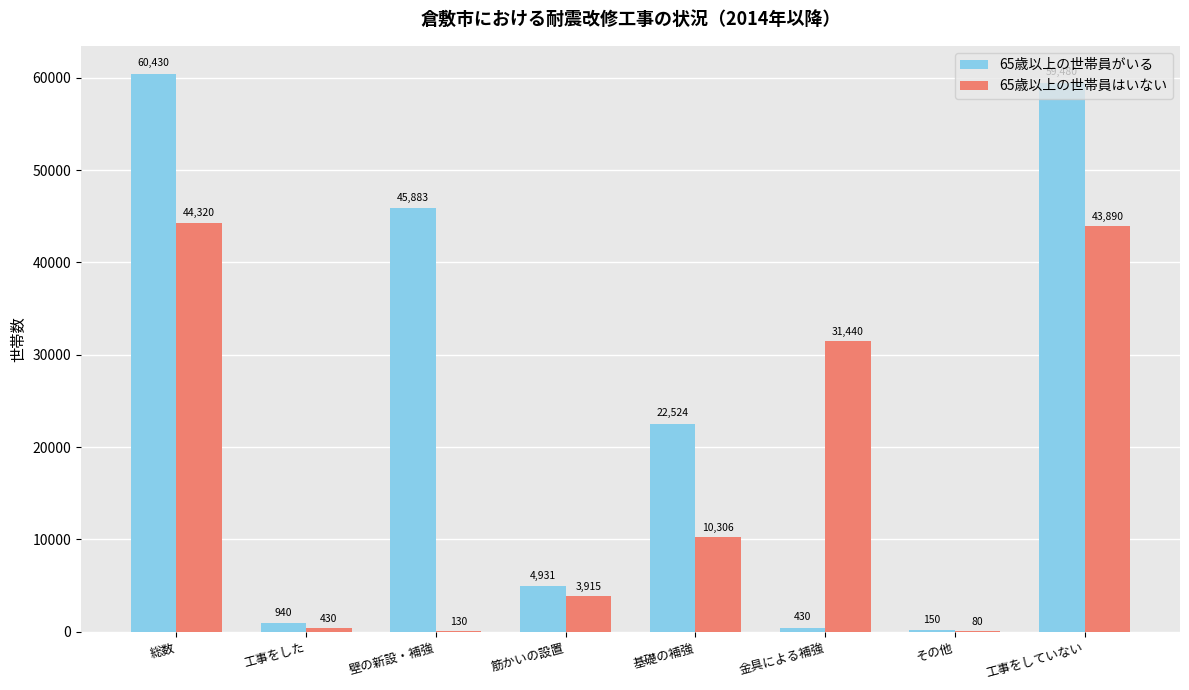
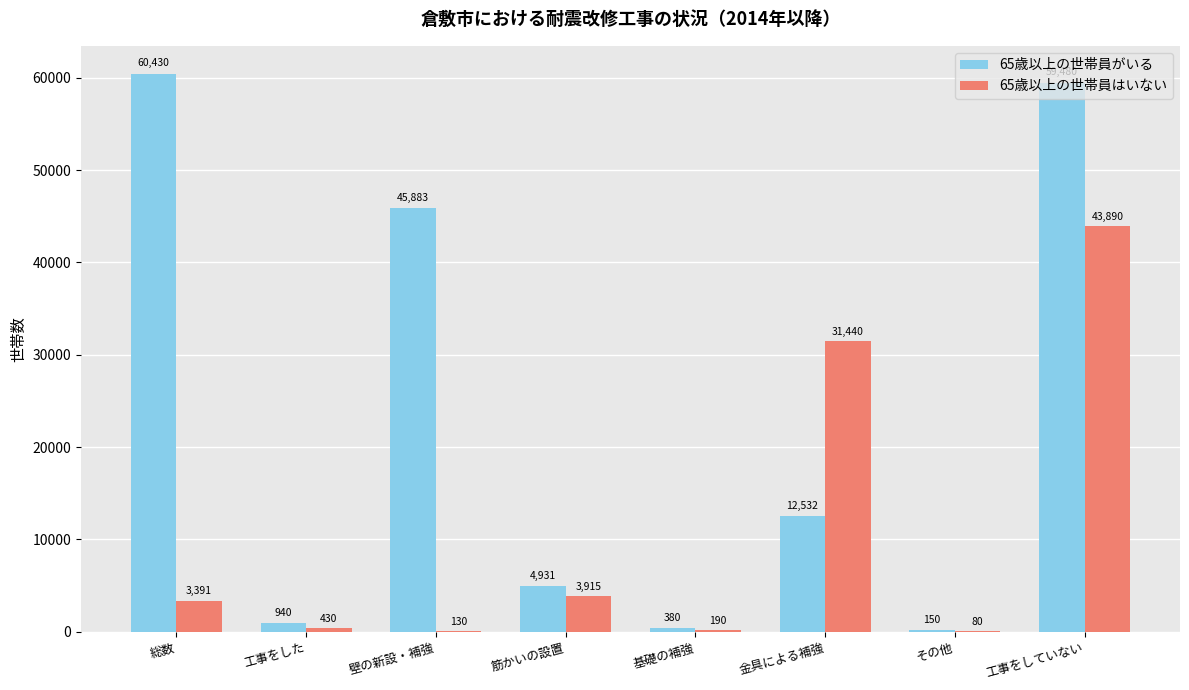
  {
    "65歳以上の世帯員がいる": {
      "総数": "60,430",
      "工事をした": "940",
      "壁の新設・補強": "45,883",
      "筋かいの設置": "4,931",
-     "基礎の補強": "22,524",
-     "金具による補強": "430",
+     "基礎の補強": "380",
+     "金具による補強": "12,532",
      "その他": "150"
    },
    "65歳以上の世帯員はいない": {
-     "総数": "44,320",
+     "総数": "3,391",
      "工事をした": "430",
      "壁の新設・補強": "130",
      "筋かいの設置": "3,915",
-     "基礎の補強": "10,306",
+     "基礎の補強": "190",
      "金具による補強": "31,440",
      "その他": "80",
      "工事をしていない": "43,890"
    }
  }
